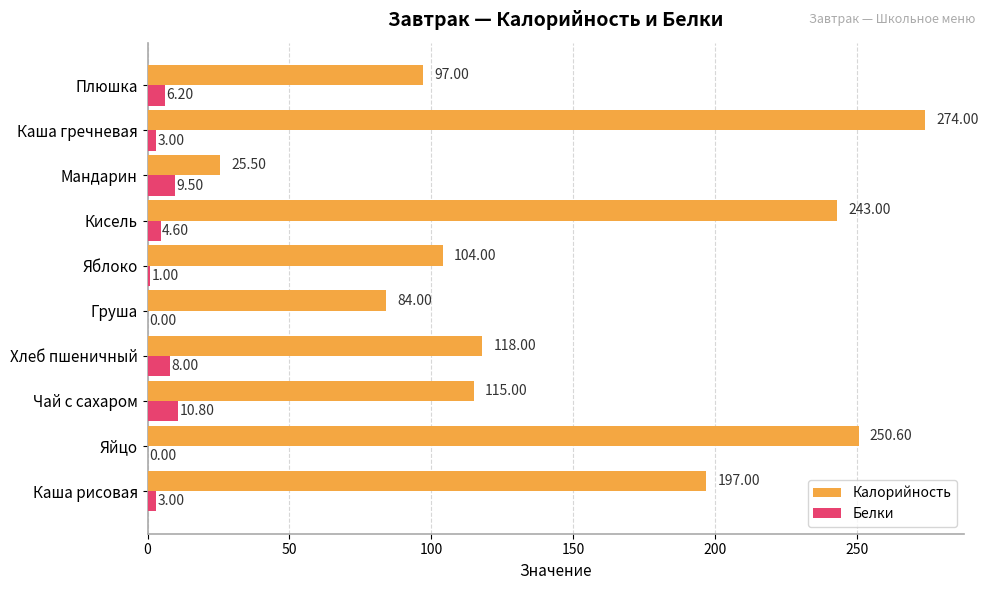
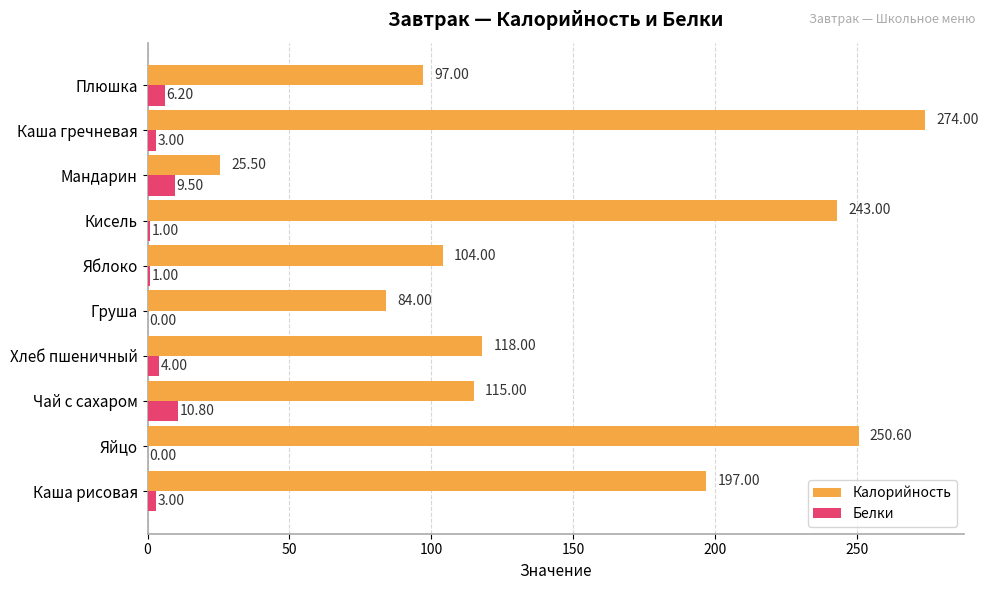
  {
    "Калорийность": {
      "Плюшка": 97.00,
      "Каша гречневая": 274.00,
      "Мандарин": 25.50,
      "Кисель": 243.00,
      "Яблоко": 104.00,
      "Груша": 84.00,
      "Хлеб пшеничный": 118.00,
      "Чай с сахаром": 115.00,
      "Яйцо": 250.60,
      "Каша рисовая": 197.00
    },
    "Белки": {
      "Плюшка": 6.20,
      "Каша гречневая": 3.00,
      "Мандарин": 9.50,
-     "Кисель": 4.60,
+     "Кисель": 1.00,
      "Яблоко": 1.00,
      "Груша": 0.00,
-     "Хлеб пшеничный": 8.00,
+     "Хлеб пшеничный": 4.00,
      "Чай с сахаром": 10.80,
      "Яйцо": 0.00,
      "Каша рисовая": 3.00
    }
  }
